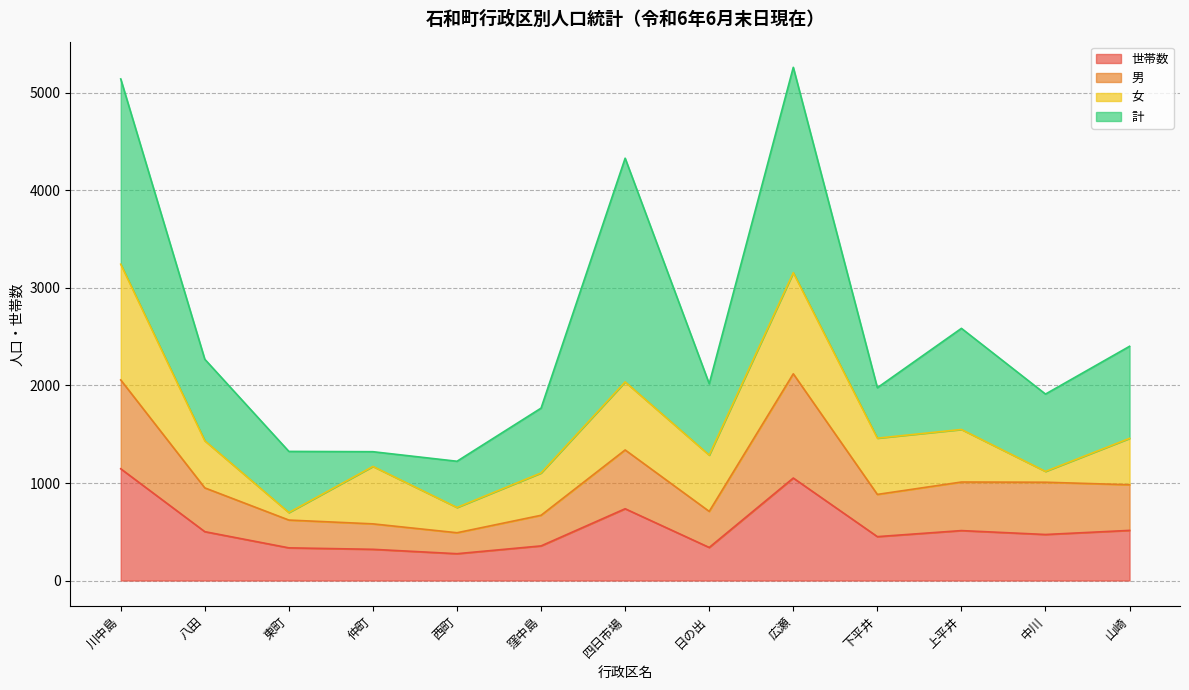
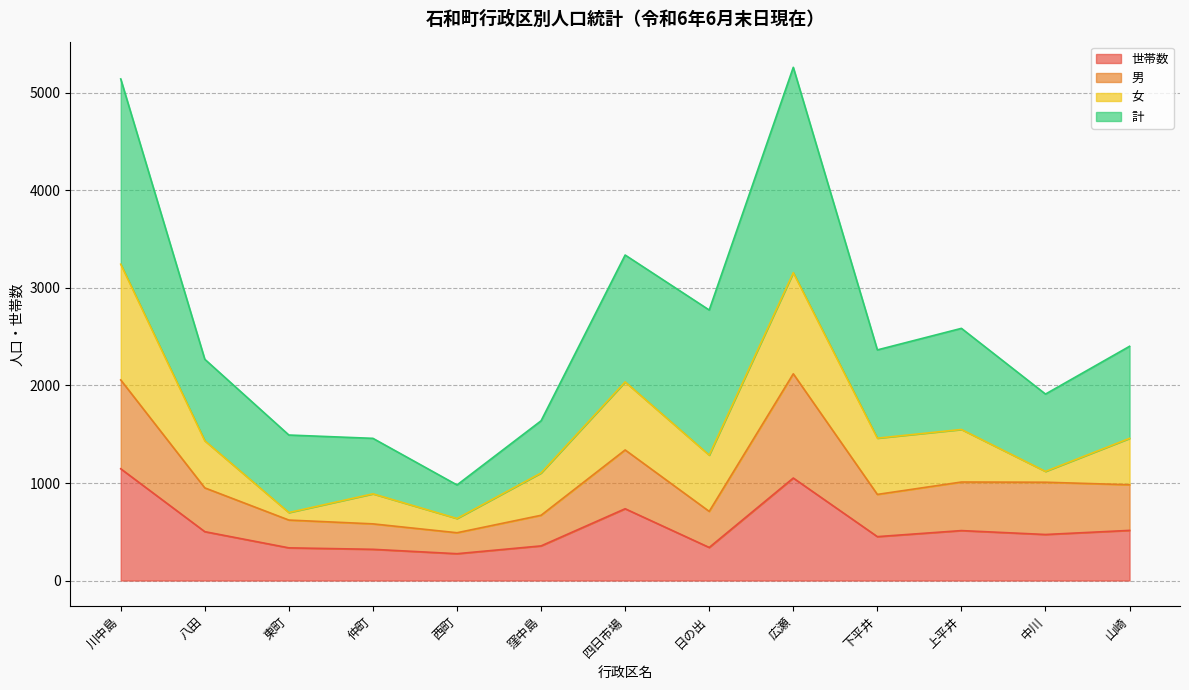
  {
    "女": {
      "川中島": 1200,
      "八田": 500,
      "東町": 100,
-     "仲町": 600,
-     "西町": 300,
+     "仲町": 300,
+     "西町": 100,
      "窪中島": 400,
      "四日市場": 700,
      "日の出": 600,
      "広瀬": 1000,
      "下平井": 600,
      "上平井": 500,
      "中川": 100,
      "山崎": 500
    },
    "計": {
      "川中島": 1900,
      "八田": 800,
-     "東町": 600,
-     "仲町": 200,
-     "西町": 500,
-     "窪中島": 700,
-     "四日市場": 2300,
-     "日の出": 700,
+     "東町": 800,
+     "仲町": 600,
+     "西町": 300,
+     "窪中島": 500,
+     "四日市場": 1300,
+     "日の出": 1500,
      "広瀬": 2100,
-     "下平井": 500,
+     "下平井": 900,
      "上平井": 1000,
      "中川": 800,
      "山崎": 900
    }
  }
